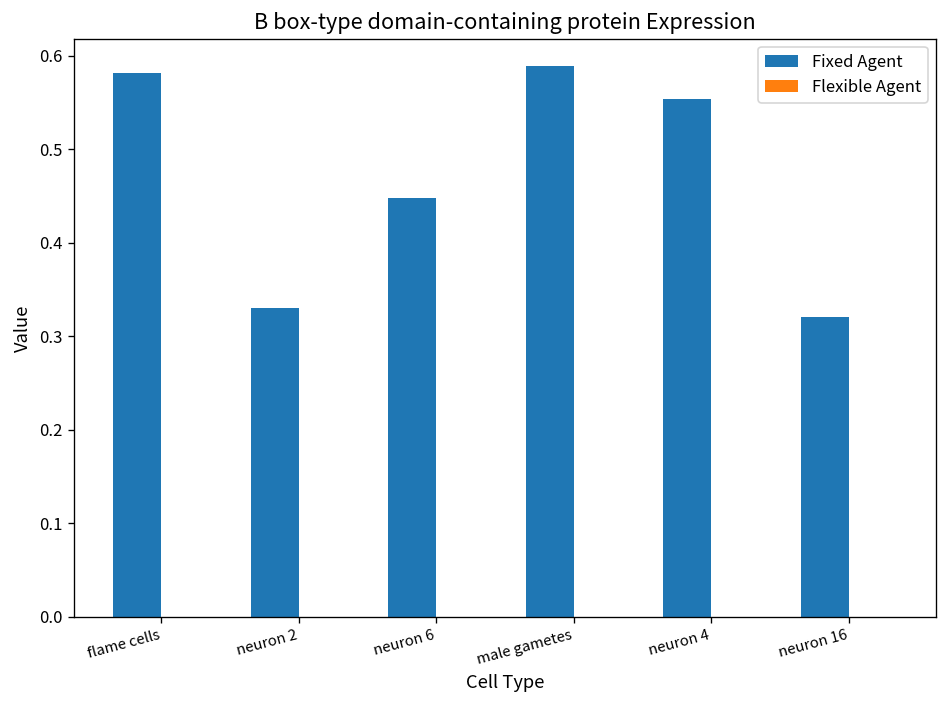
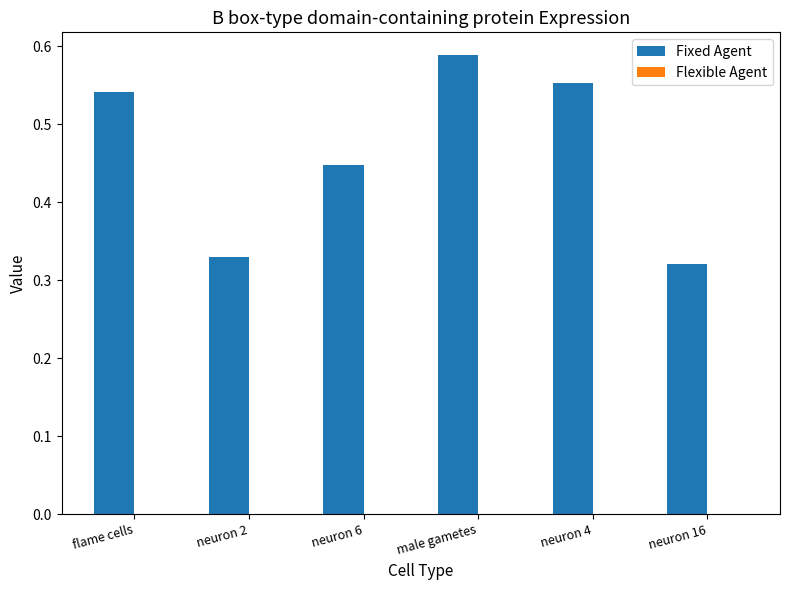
  {
    "Fixed Agent": {
-     "flame cells": 0.58,
+     "flame cells": 0.54,
      "neuron 2": 0.33,
      "neuron 6": 0.45,
      "male gametes": 0.59,
      "neuron 4": 0.55,
      "neuron 16": 0.32
    },
    "Flexible Agent": {
      "flame cells": 0.00
    }
  }
